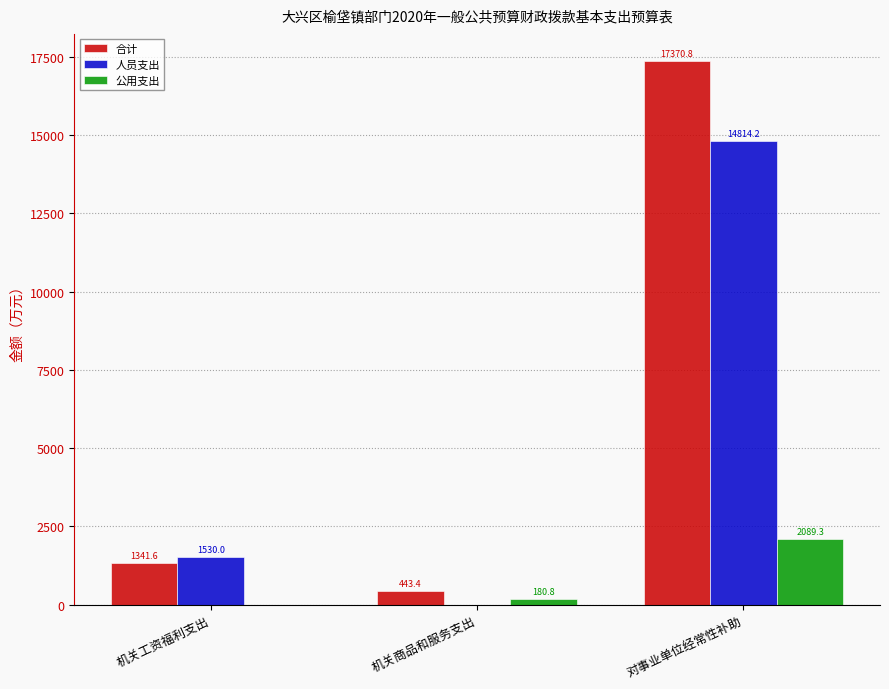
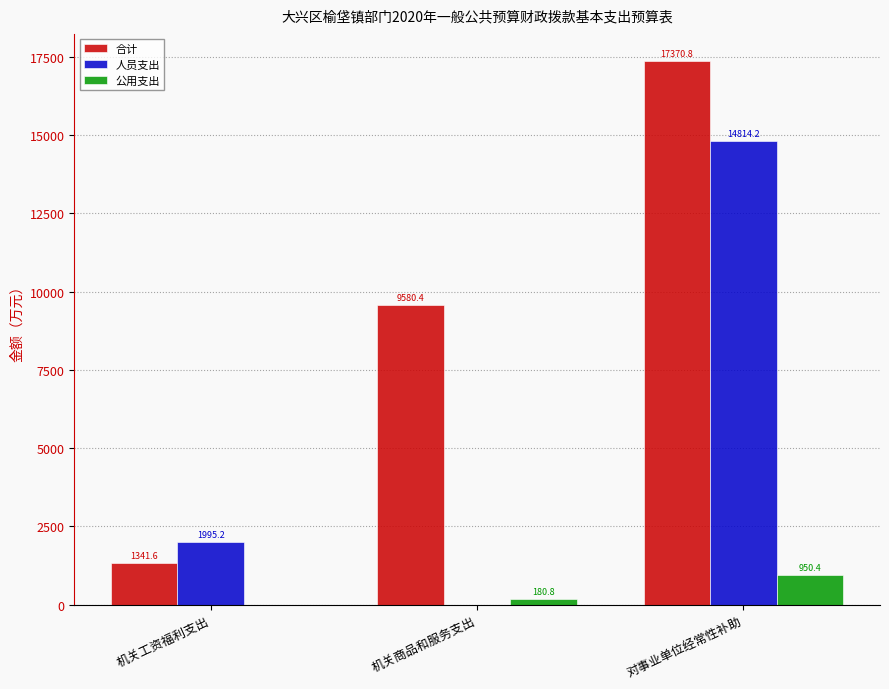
  {
    "合计": {
      "机关工资福利支出": 1341.6,
-     "机关商品和服务支出": 443.4,
+     "机关商品和服务支出": 9580.4,
      "对事业单位经常性补助": 17370.8
    },
    "人员支出": {
-     "机关工资福利支出": 1530.0,
+     "机关工资福利支出": 1995.2,
      "对事业单位经常性补助": 14814.2
    },
    "公用支出": {
      "机关商品和服务支出": 180.8,
-     "对事业单位经常性补助": 2089.3
+     "对事业单位经常性补助": 950.4
    }
  }
